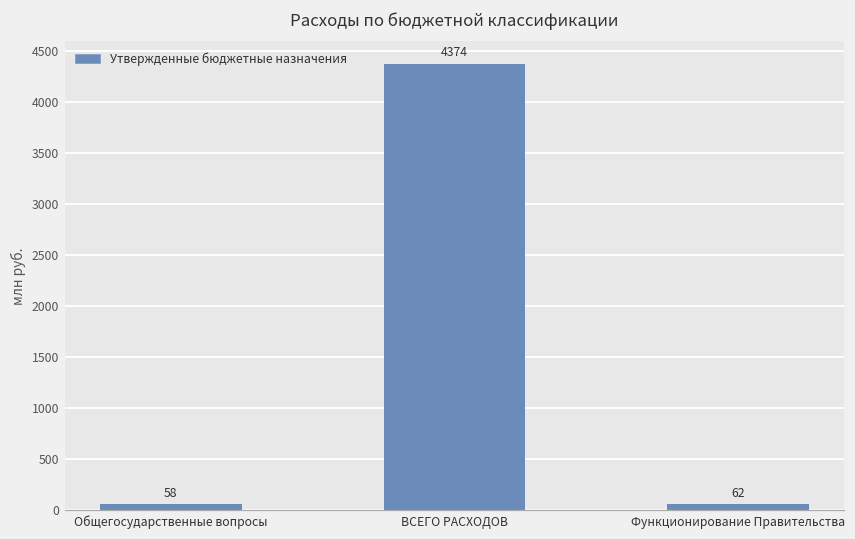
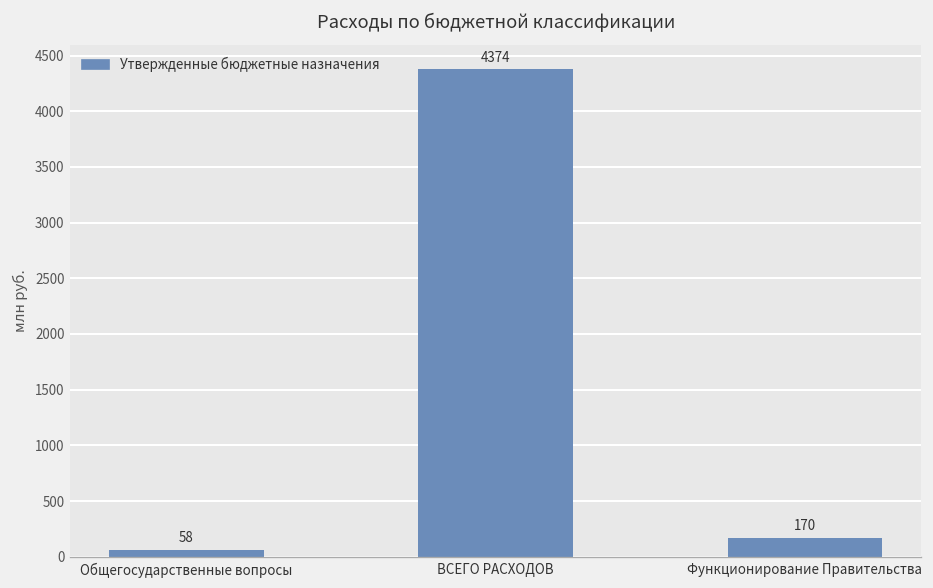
  {
-   "Функционирование Правительства": 62
+   "Функционирование Правительства": 170
  }
